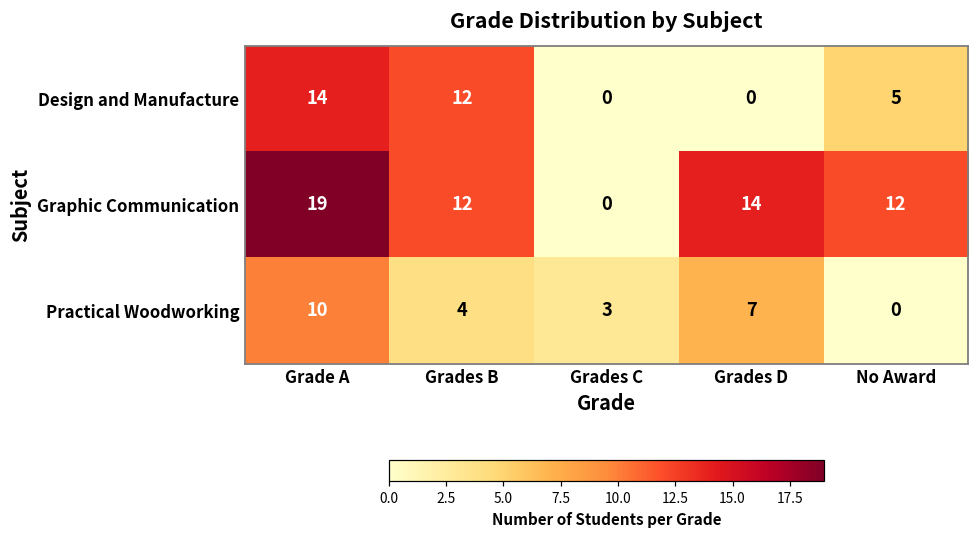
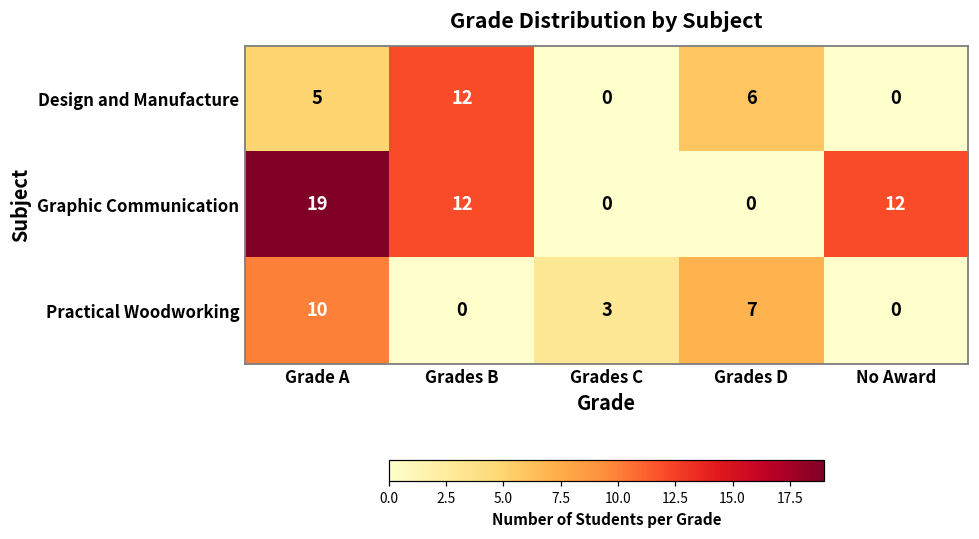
  {
    "Design and Manufacture": {
-     "Grade A": 14,
+     "Grade A": 5,
      "Grades B": 12,
      "Grades C": 0,
-     "Grades D": 0,
-     "No Award": 5
+     "Grades D": 6,
+     "No Award": 0
    },
    "Graphic Communication": {
      "Grade A": 19,
      "Grades B": 12,
      "Grades C": 0,
-     "Grades D": 14,
+     "Grades D": 0,
      "No Award": 12
    },
    "Practical Woodworking": {
      "Grade A": 10,
-     "Grades B": 4,
+     "Grades B": 0,
      "Grades C": 3,
      "Grades D": 7,
      "No Award": 0
    }
  }
